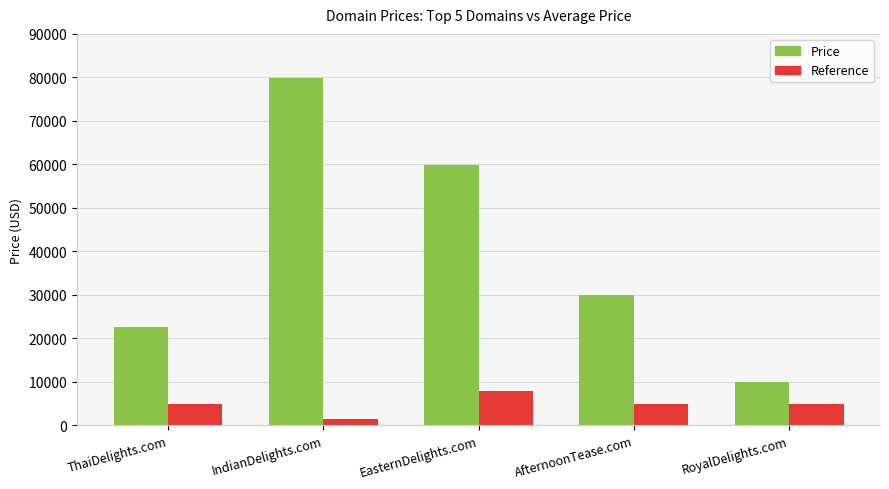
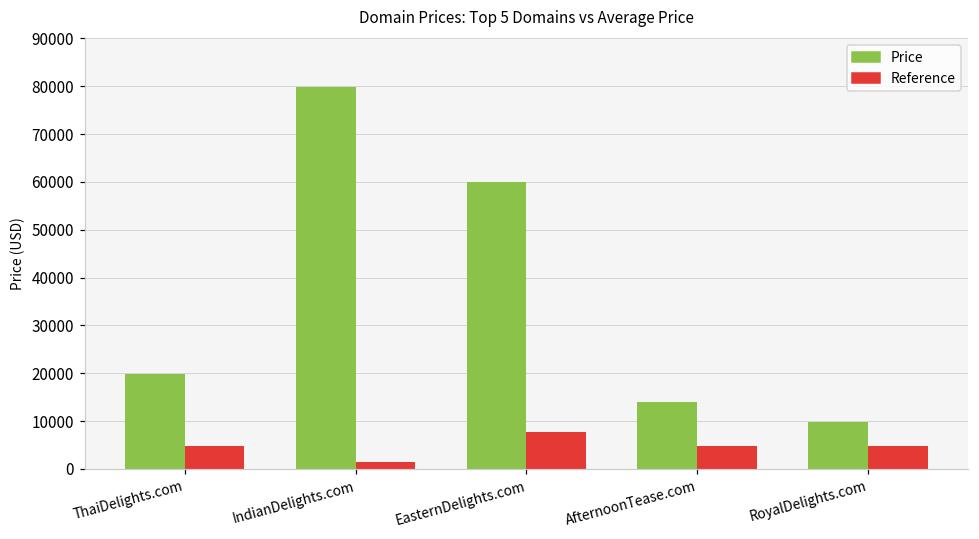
  {
    "Price": {
-     "ThaiDelights.com": 23000,
+     "ThaiDelights.com": 20000,
      "IndianDelights.com": 80000,
      "EasternDelights.com": 60000,
-     "AfternoonTease.com": 30000,
+     "AfternoonTease.com": 14000,
      "RoyalDelights.com": 10000
    },
    "Reference": {
      "ThaiDelights.com": 5000,
      "IndianDelights.com": 1000,
      "EasternDelights.com": 8000,
      "AfternoonTease.com": 5000,
      "RoyalDelights.com": 5000
    }
  }
